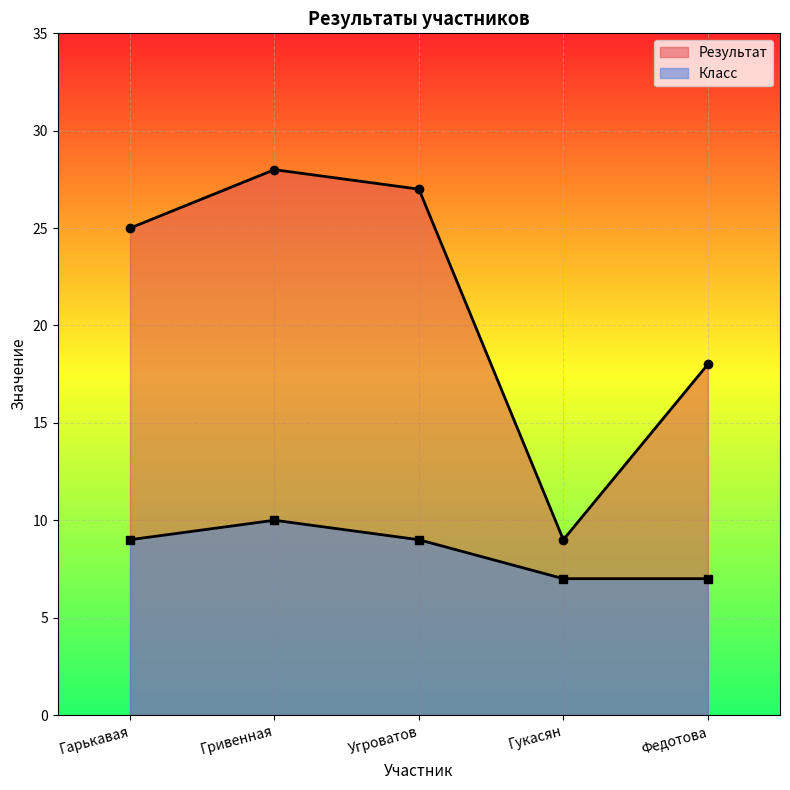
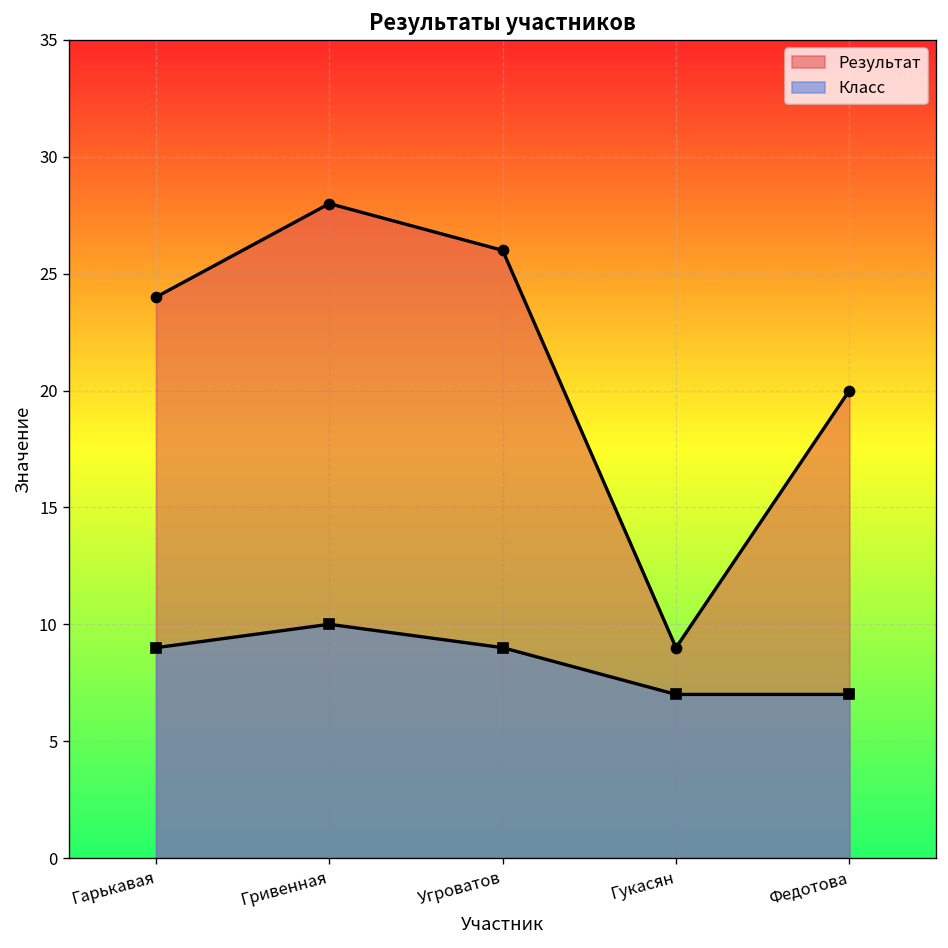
  {
    "Результат": {
-     "Гарькавая": 25,
+     "Гарькавая": 24,
      "Гривенная": 28,
-     "Угроватов": 27,
+     "Угроватов": 26,
      "Гукасян": 9,
-     "Федотова": 18
+     "Федотова": 20
    },
    "Класс": {
      "Гарькавая": 9,
      "Гривенная": 10,
      "Угроватов": 9,
      "Гукасян": 7,
      "Федотова": 7
    }
  }
